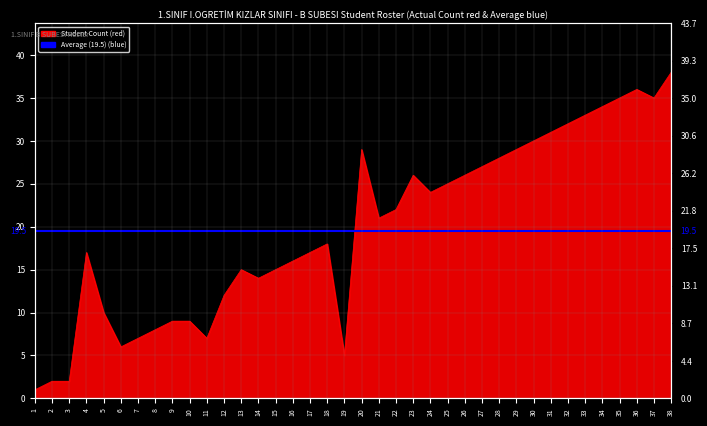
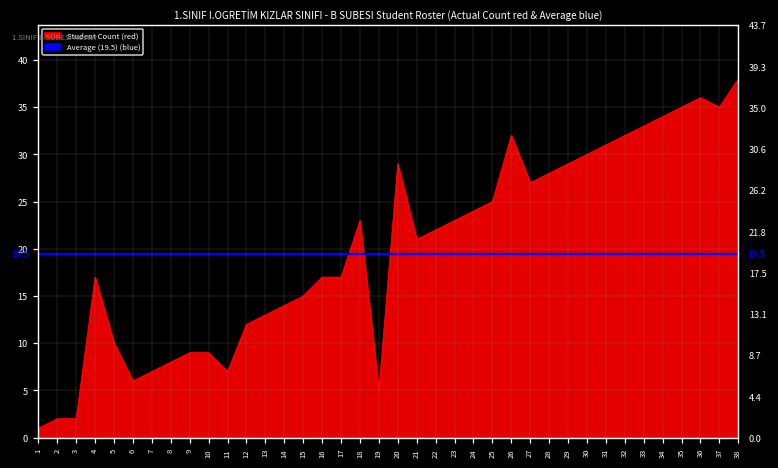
  {
    "1": 1,
    "2": 2,
    "3": 2,
    "4": 17,
    "5": 10,
    "6": 6,
    "7": 7,
    "8": 8,
    "9": 9,
    "10": 9,
    "11": 7,
    "12": 12,
-   "13": 15,
+   "13": 13,
    "14": 14,
    "15": 15,
-   "16": 16,
+   "16": 17,
    "17": 17,
-   "18": 18,
+   "18": 23,
    "19": 5,
    "20": 29,
    "21": 21,
    "22": 22,
-   "23": 26,
+   "23": 23,
    "24": 24,
    "25": 25,
-   "26": 26,
+   "26": 32,
    "27": 27,
    "28": 28,
    "29": 29,
    "30": 30,
    "31": 31,
    "32": 32,
    "33": 33,
    "34": 34,
    "35": 35,
    "36": 36,
    "37": 35,
    "38": 38
  }
